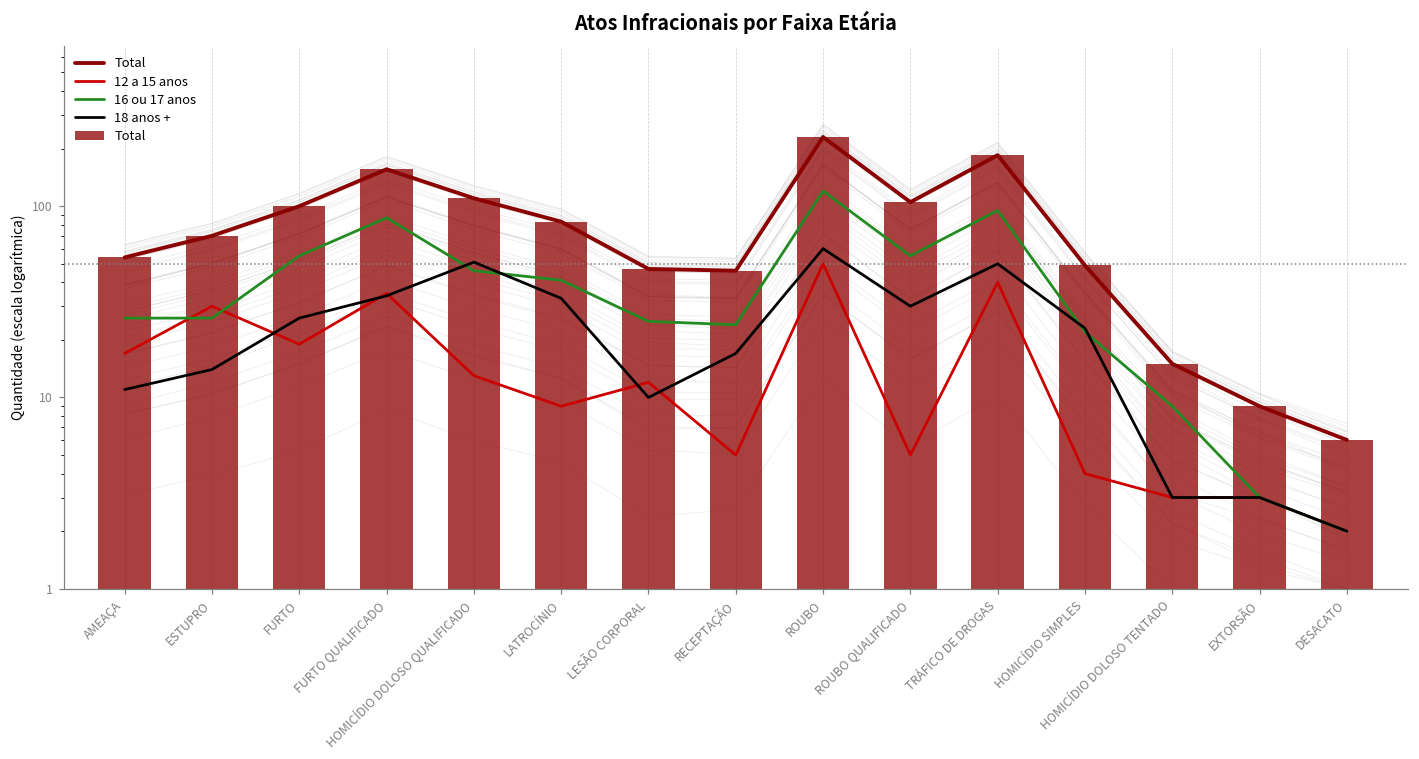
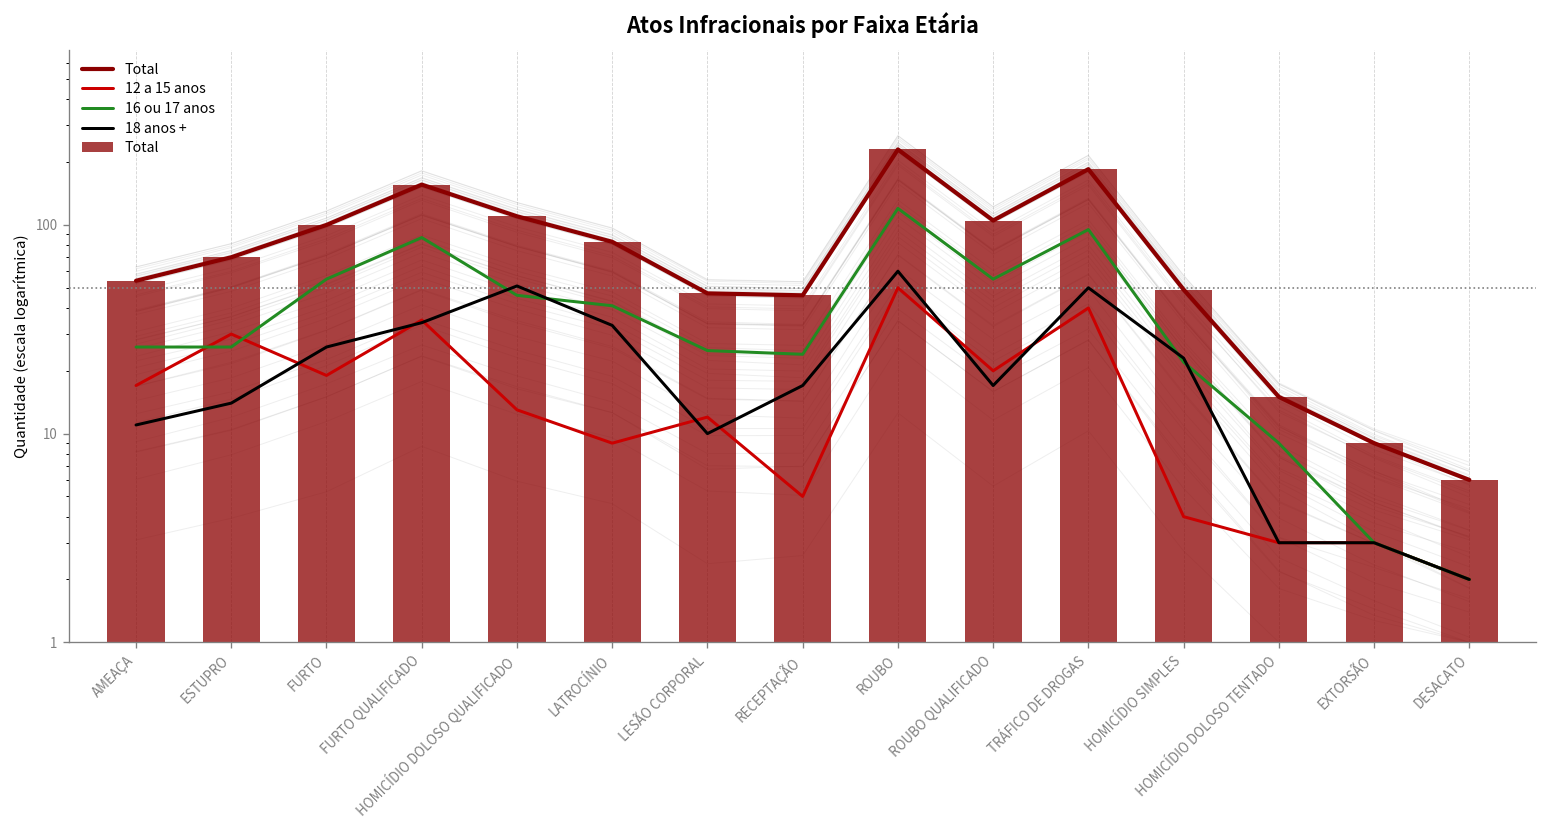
  {
    "Total": {
      "AMEAÇA": 54,
      "ESTUPRO": 70,
      "FURTO": 100,
      "FURTO QUALIFICADO": 160,
      "HOMICÍDIO DOLOSO QUALIFICADO": 110,
      "LATROCÍNIO": 80,
      "LESÃO CORPORAL": 47,
      "RECEPTAÇÃO": 46,
      "ROUBO": 230,
      "ROUBO QUALIFICADO": 110,
      "TRÁFICO DE DROGAS": 190,
      "HOMICÍDIO SIMPLES": 49,
      "HOMICÍDIO DOLOSO TENTADO": 15,
      "EXTORSÃO": 9,
      "DESACATO": 6
    },
    "12 a 15 anos": {
      "FURTO": 19,
      "HOMICÍDIO DOLOSO QUALIFICADO": 13,
      "LATROCÍNIO": 9,
-     "ROUBO QUALIFICADO": 5,
+     "ROUBO QUALIFICADO": 20,
      "HOMICÍDIO SIMPLES": 4
    },
    "18 anos +": {
      "ESTUPRO": 14,
      "RECEPTAÇÃO": 17,
-     "ROUBO QUALIFICADO": 30
+     "ROUBO QUALIFICADO": 17
    }
  }
